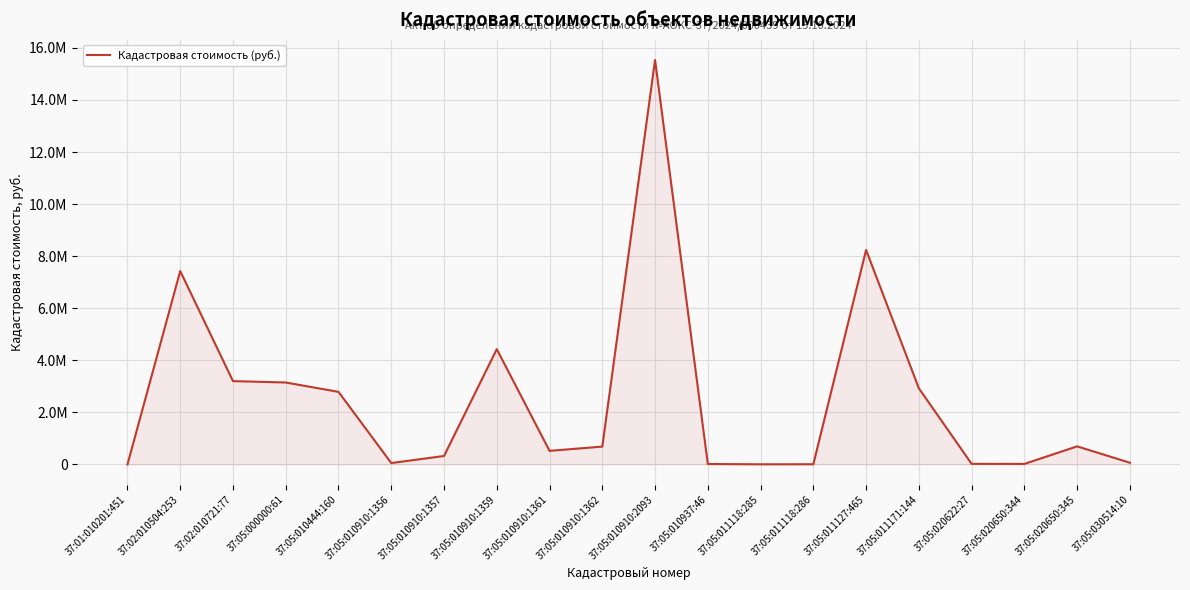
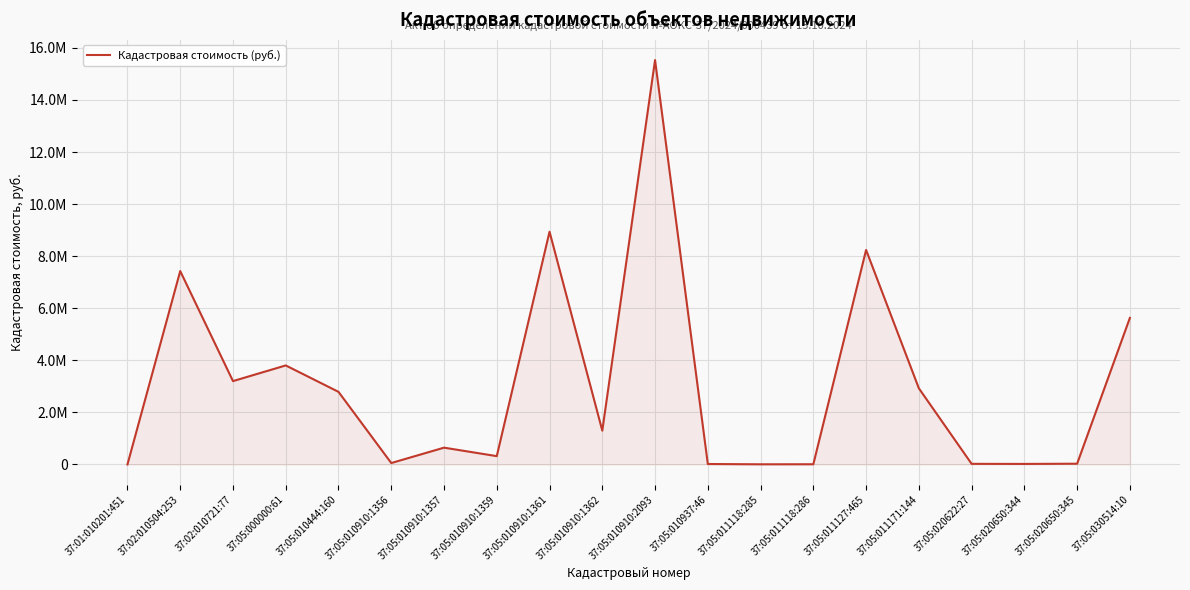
  {
    "37:01:010201:451": 0,
    "37:02:010504:253": 7400000,
    "37:02:010721:77": 3200000,
-   "37:05:000000:61": 3100000,
+   "37:05:000000:61": 3800000,
    "37:05:010444:160": 2800000,
    "37:05:010910:1356": 100000,
-   "37:05:010910:1357": 300000,
-   "37:05:010910:1359": 4400000,
-   "37:05:010910:1361": 500000,
-   "37:05:010910:1362": 700000,
+   "37:05:010910:1357": 600000,
+   "37:05:010910:1359": 300000,
+   "37:05:010910:1361": 8900000,
+   "37:05:010910:1362": 1300000,
    "37:05:010910:2093": 15500000,
    "37:05:010937:46": 0,
    "37:05:011118:285": 0,
    "37:05:011118:286": 0,
    "37:05:011127:465": 8200000,
    "37:05:011171:144": 2900000,
    "37:05:020622:27": 0,
    "37:05:020650:344": 0,
-   "37:05:020650:345": 700000,
-   "37:05:030514:10": 100000
+   "37:05:020650:345": 0,
+   "37:05:030514:10": 5600000
  }
